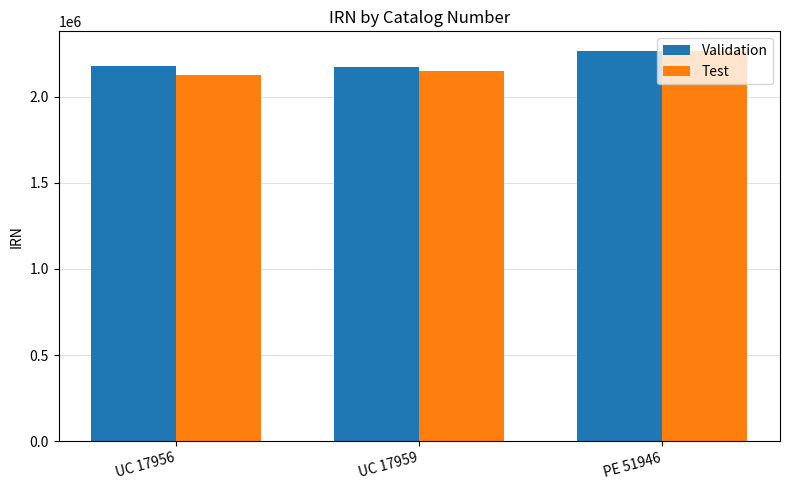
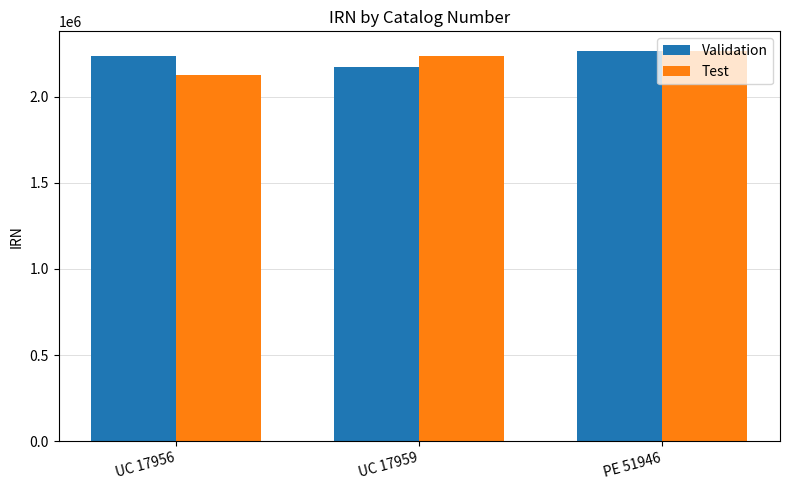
  {
    "Validation": {
-     "UC 17956": 2180000,
+     "UC 17956": 2240000,
      "UC 17959": 2170000,
      "PE 51946": 2270000
    },
    "Test": {
      "UC 17956": 2130000,
-     "UC 17959": 2150000
+     "UC 17959": 2240000
    }
  }
